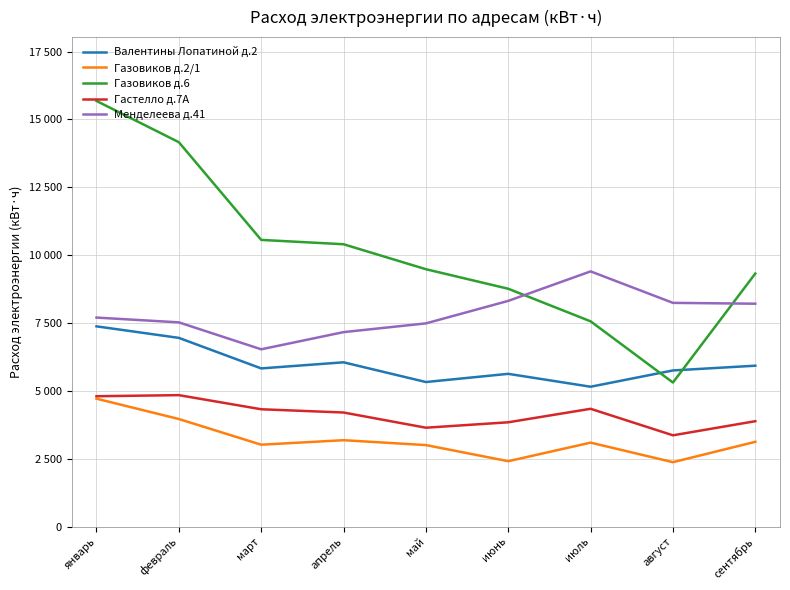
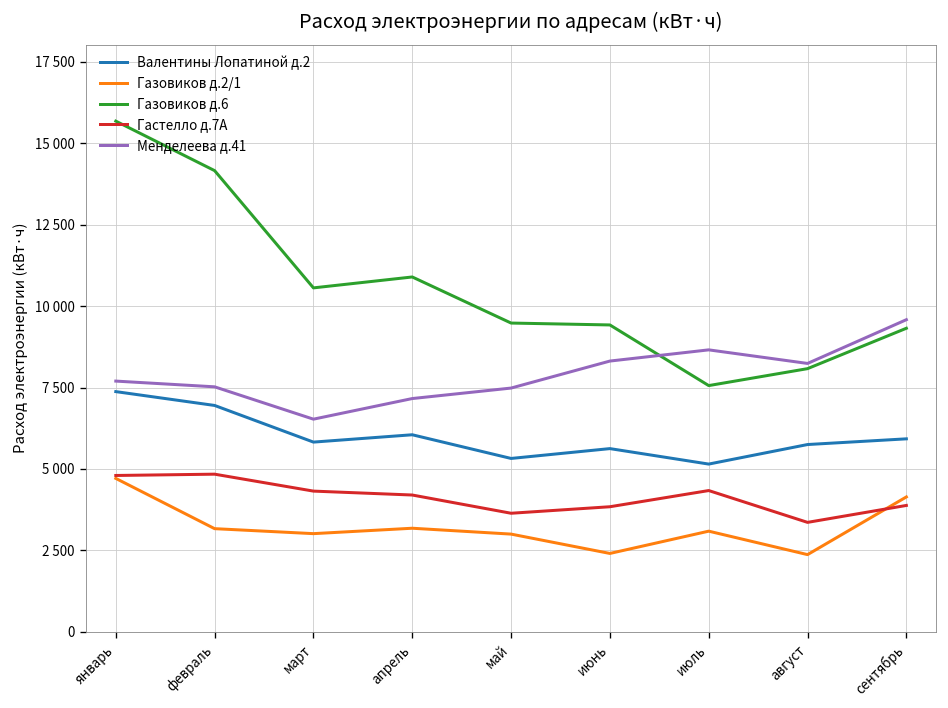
  {
    "Валентины Лопатиной д.2": {
      "январь": 7400,
      "февраль": 7000,
      "март": 5800,
      "апрель": 6100,
      "май": 5300,
      "июнь": 5600,
      "июль": 5200,
      "август": 5800,
      "сентябрь": 5900
    },
    "Газовиков д.2/1": {
-     "февраль": 4000,
+     "февраль": 3200,
      "март": 3000,
      "апрель": 3200,
      "май": 3000,
      "июнь": 2400,
      "июль": 3100,
      "август": 2400,
-     "сентябрь": 3100
+     "сентябрь": 4100
    },
    "Газовиков д.6": {
      "январь": 15700,
      "февраль": 14200,
      "март": 10600,
-     "апрель": 10400,
+     "апрель": 10900,
      "май": 9500,
-     "июнь": 8800,
+     "июнь": 9400,
      "июль": 7600,
-     "август": 5300,
+     "август": 8100,
      "сентябрь": 9300
    },
    "Гастелло д.7А": {
      "февраль": 4800,
      "март": 4300,
      "апрель": 4200,
      "май": 3600,
      "июнь": 3800,
      "июль": 4300,
      "август": 3400,
      "сентябрь": 3900
    },
    "Менделеева д.41": {
      "январь": 7700,
      "февраль": 7500,
      "март": 6500,
      "апрель": 7200,
      "май": 7500,
      "июнь": 8300,
-     "июль": 9400,
+     "июль": 8700,
      "август": 8200,
-     "сентябрь": 8200
+     "сентябрь": 9600
    }
  }
